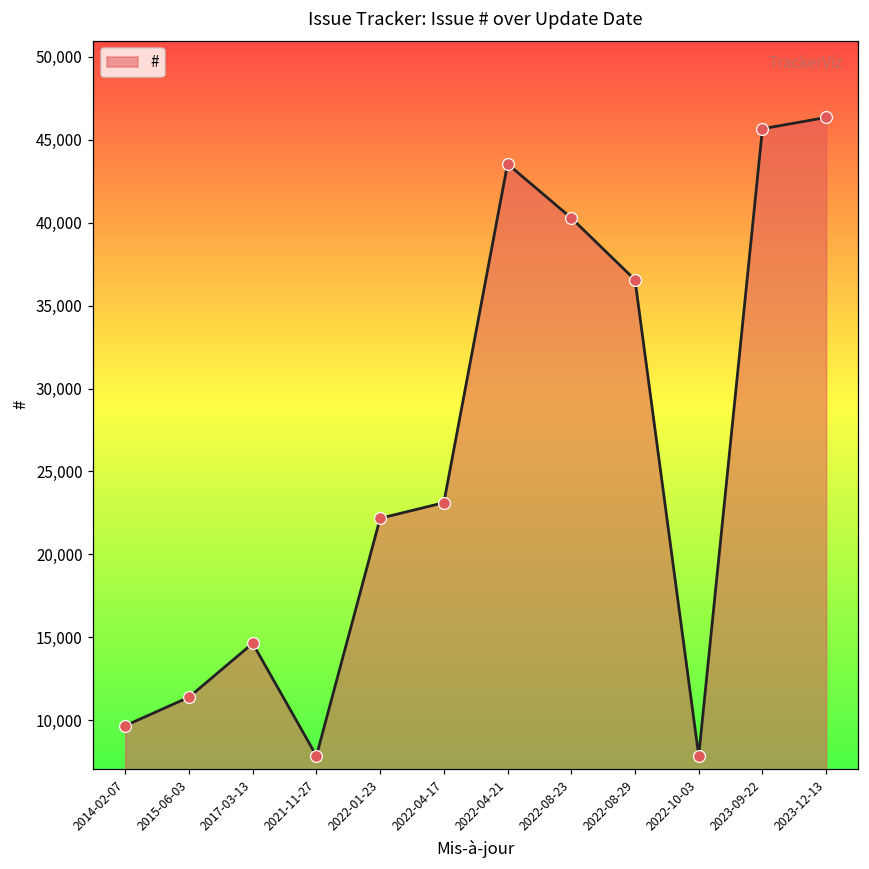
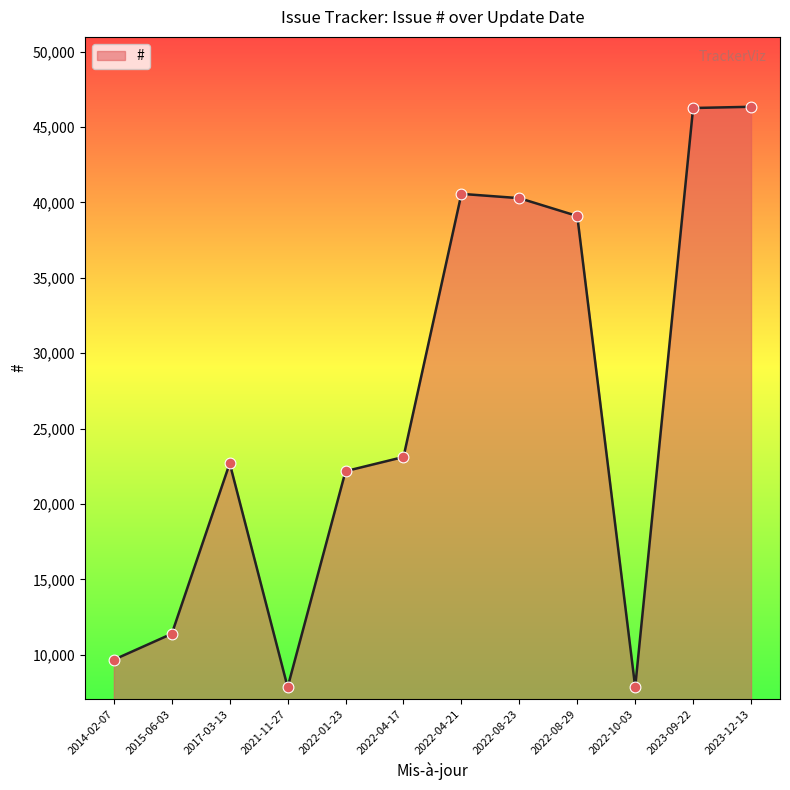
  {
    "2014-02-07": "9,700",
    "2015-06-03": "11,400",
-   "2017-03-13": "14,600",
+   "2017-03-13": "22,700",
    "2021-11-27": "7,900",
    "2022-01-23": "22,200",
    "2022-04-17": "23,100",
-   "2022-04-21": "43,500",
+   "2022-04-21": "40,600",
    "2022-08-23": "40,300",
-   "2022-08-29": "36,600",
+   "2022-08-29": "39,100",
    "2022-10-03": "7,900",
-   "2023-09-22": "45,700",
+   "2023-09-22": "46,300",
    "2023-12-13": "46,300"
  }
